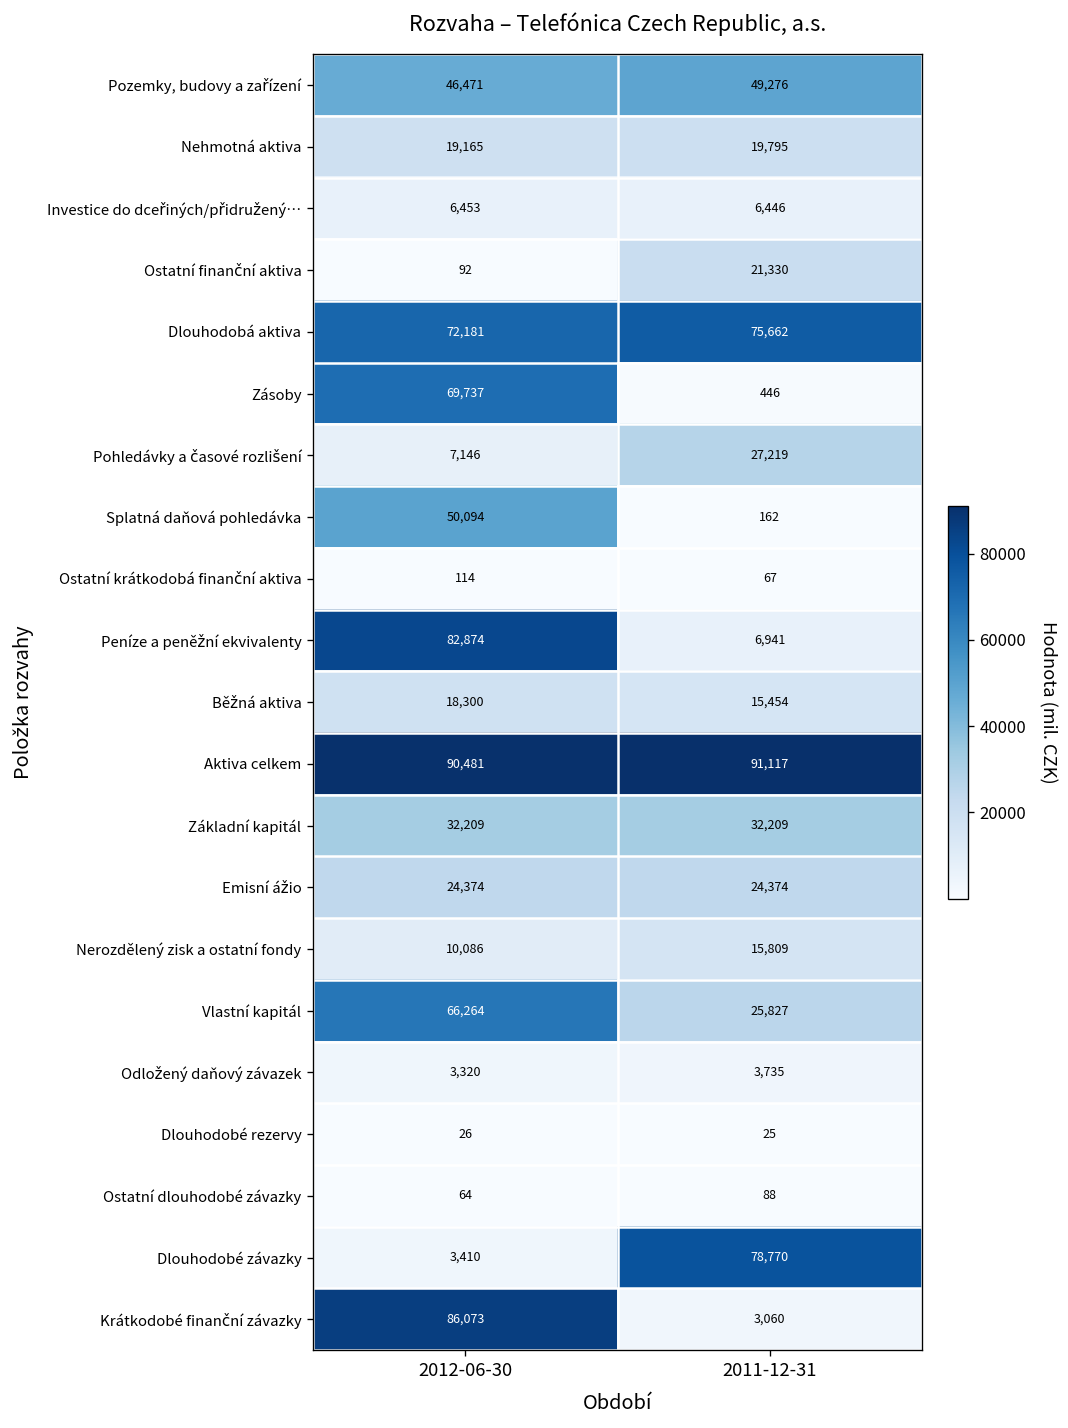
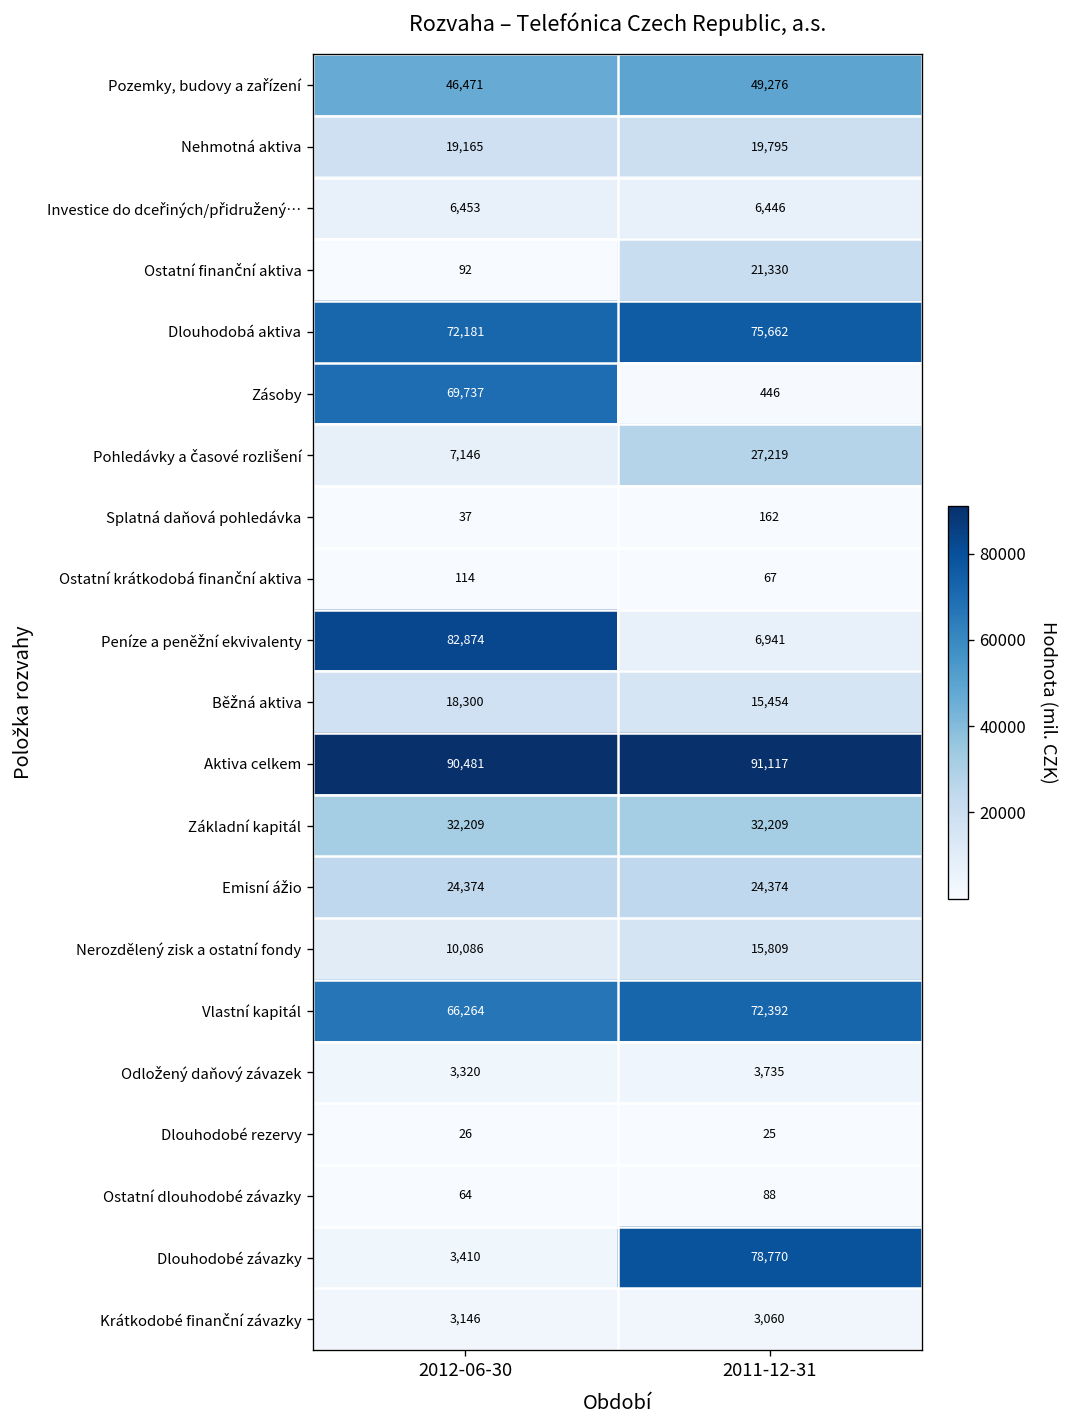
  {
    "Pozemky, budovy a zařízení": {
      "2012-06-30": "46,471",
      "2011-12-31": "49,276"
    },
    "Nehmotná aktiva": {
      "2012-06-30": "19,165",
      "2011-12-31": "19,795"
    },
    "Investice do dceřiných/přidružený…": {
      "2012-06-30": "6,453",
      "2011-12-31": "6,446"
    },
    "Ostatní finanční aktiva": {
      "2012-06-30": "92",
      "2011-12-31": "21,330"
    },
    "Dlouhodobá aktiva": {
      "2012-06-30": "72,181",
      "2011-12-31": "75,662"
    },
    "Zásoby": {
      "2012-06-30": "69,737",
      "2011-12-31": "446"
    },
    "Pohledávky a časové rozlišení": {
      "2012-06-30": "7,146",
      "2011-12-31": "27,219"
    },
    "Splatná daňová pohledávka": {
-     "2012-06-30": "50,094",
+     "2012-06-30": "37",
      "2011-12-31": "162"
    },
    "Ostatní krátkodobá finanční aktiva": {
      "2012-06-30": "114",
      "2011-12-31": "67"
    },
    "Peníze a peněžní ekvivalenty": {
      "2012-06-30": "82,874",
      "2011-12-31": "6,941"
    },
    "Běžná aktiva": {
      "2012-06-30": "18,300",
      "2011-12-31": "15,454"
    },
    "Aktiva celkem": {
      "2012-06-30": "90,481",
      "2011-12-31": "91,117"
    },
    "Základní kapitál": {
      "2012-06-30": "32,209",
      "2011-12-31": "32,209"
    },
    "Emisní ážio": {
      "2012-06-30": "24,374",
      "2011-12-31": "24,374"
    },
    "Nerozdělený zisk a ostatní fondy": {
      "2012-06-30": "10,086",
      "2011-12-31": "15,809"
    },
    "Vlastní kapitál": {
      "2012-06-30": "66,264",
-     "2011-12-31": "25,827"
+     "2011-12-31": "72,392"
    },
    "Odložený daňový závazek": {
      "2012-06-30": "3,320",
      "2011-12-31": "3,735"
    },
    "Dlouhodobé rezervy": {
      "2012-06-30": "26",
      "2011-12-31": "25"
    },
    "Ostatní dlouhodobé závazky": {
      "2012-06-30": "64",
      "2011-12-31": "88"
    },
    "Dlouhodobé závazky": {
      "2012-06-30": "3,410",
      "2011-12-31": "78,770"
    },
    "Krátkodobé finanční závazky": {
-     "2012-06-30": "86,073",
+     "2012-06-30": "3,146",
      "2011-12-31": "3,060"
    }
  }
